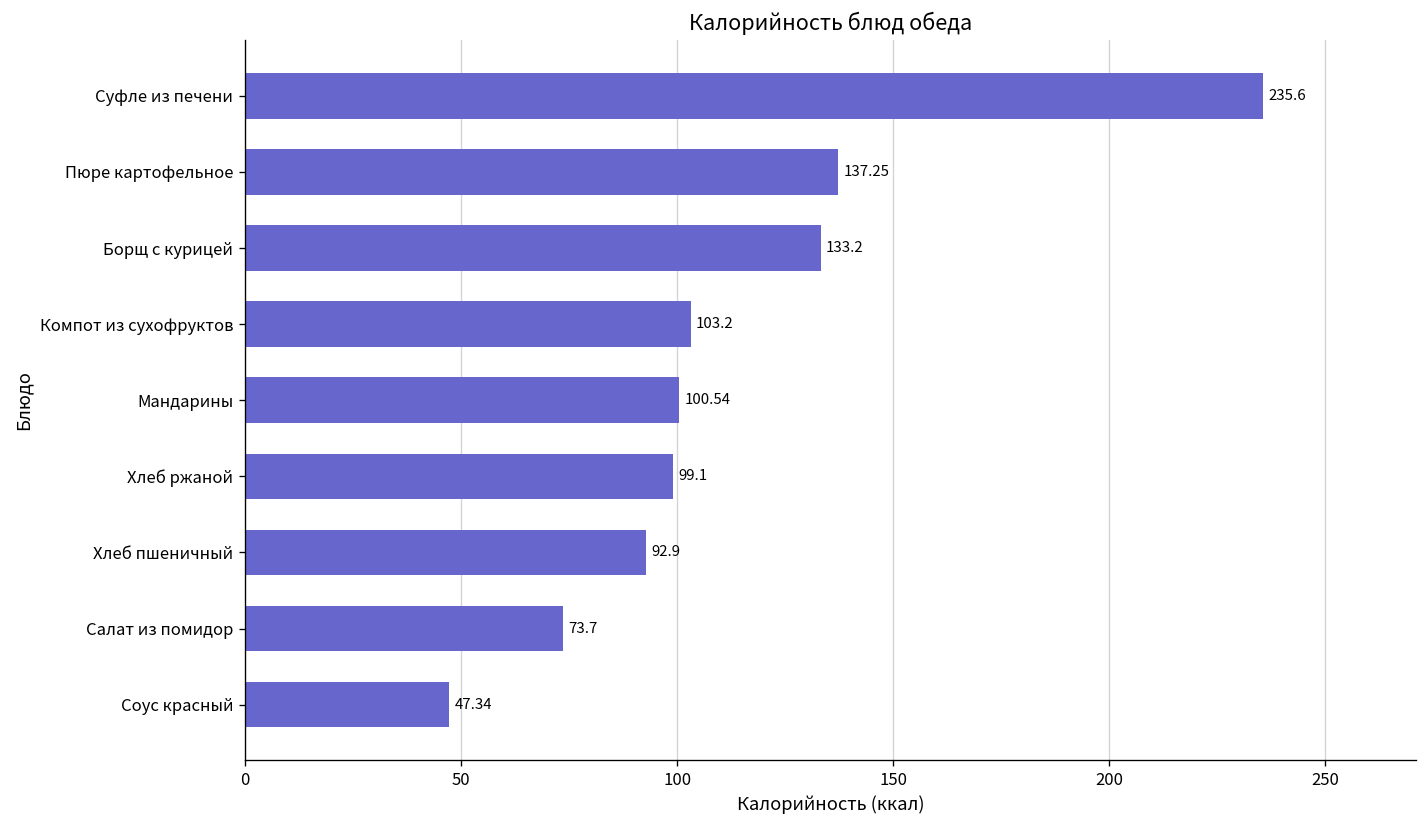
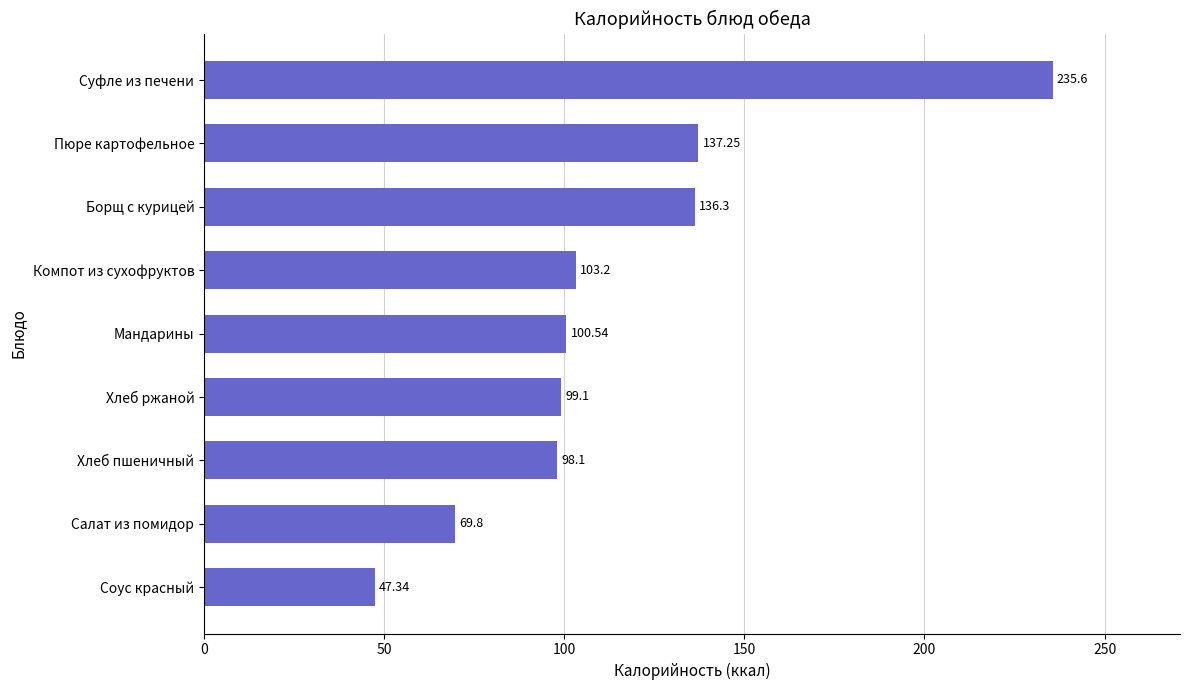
  {
    "Суфле из печени": 235.6,
    "Пюре картофельное": 137.25,
-   "Борщ с курицей": 133.2,
+   "Борщ с курицей": 136.3,
    "Компот из сухофруктов": 103.2,
    "Мандарины": 100.54,
    "Хлеб ржаной": 99.1,
-   "Хлеб пшеничный": 92.9,
-   "Салат из помидор": 73.7,
+   "Хлеб пшеничный": 98.1,
+   "Салат из помидор": 69.8,
    "Соус красный": 47.34
  }
